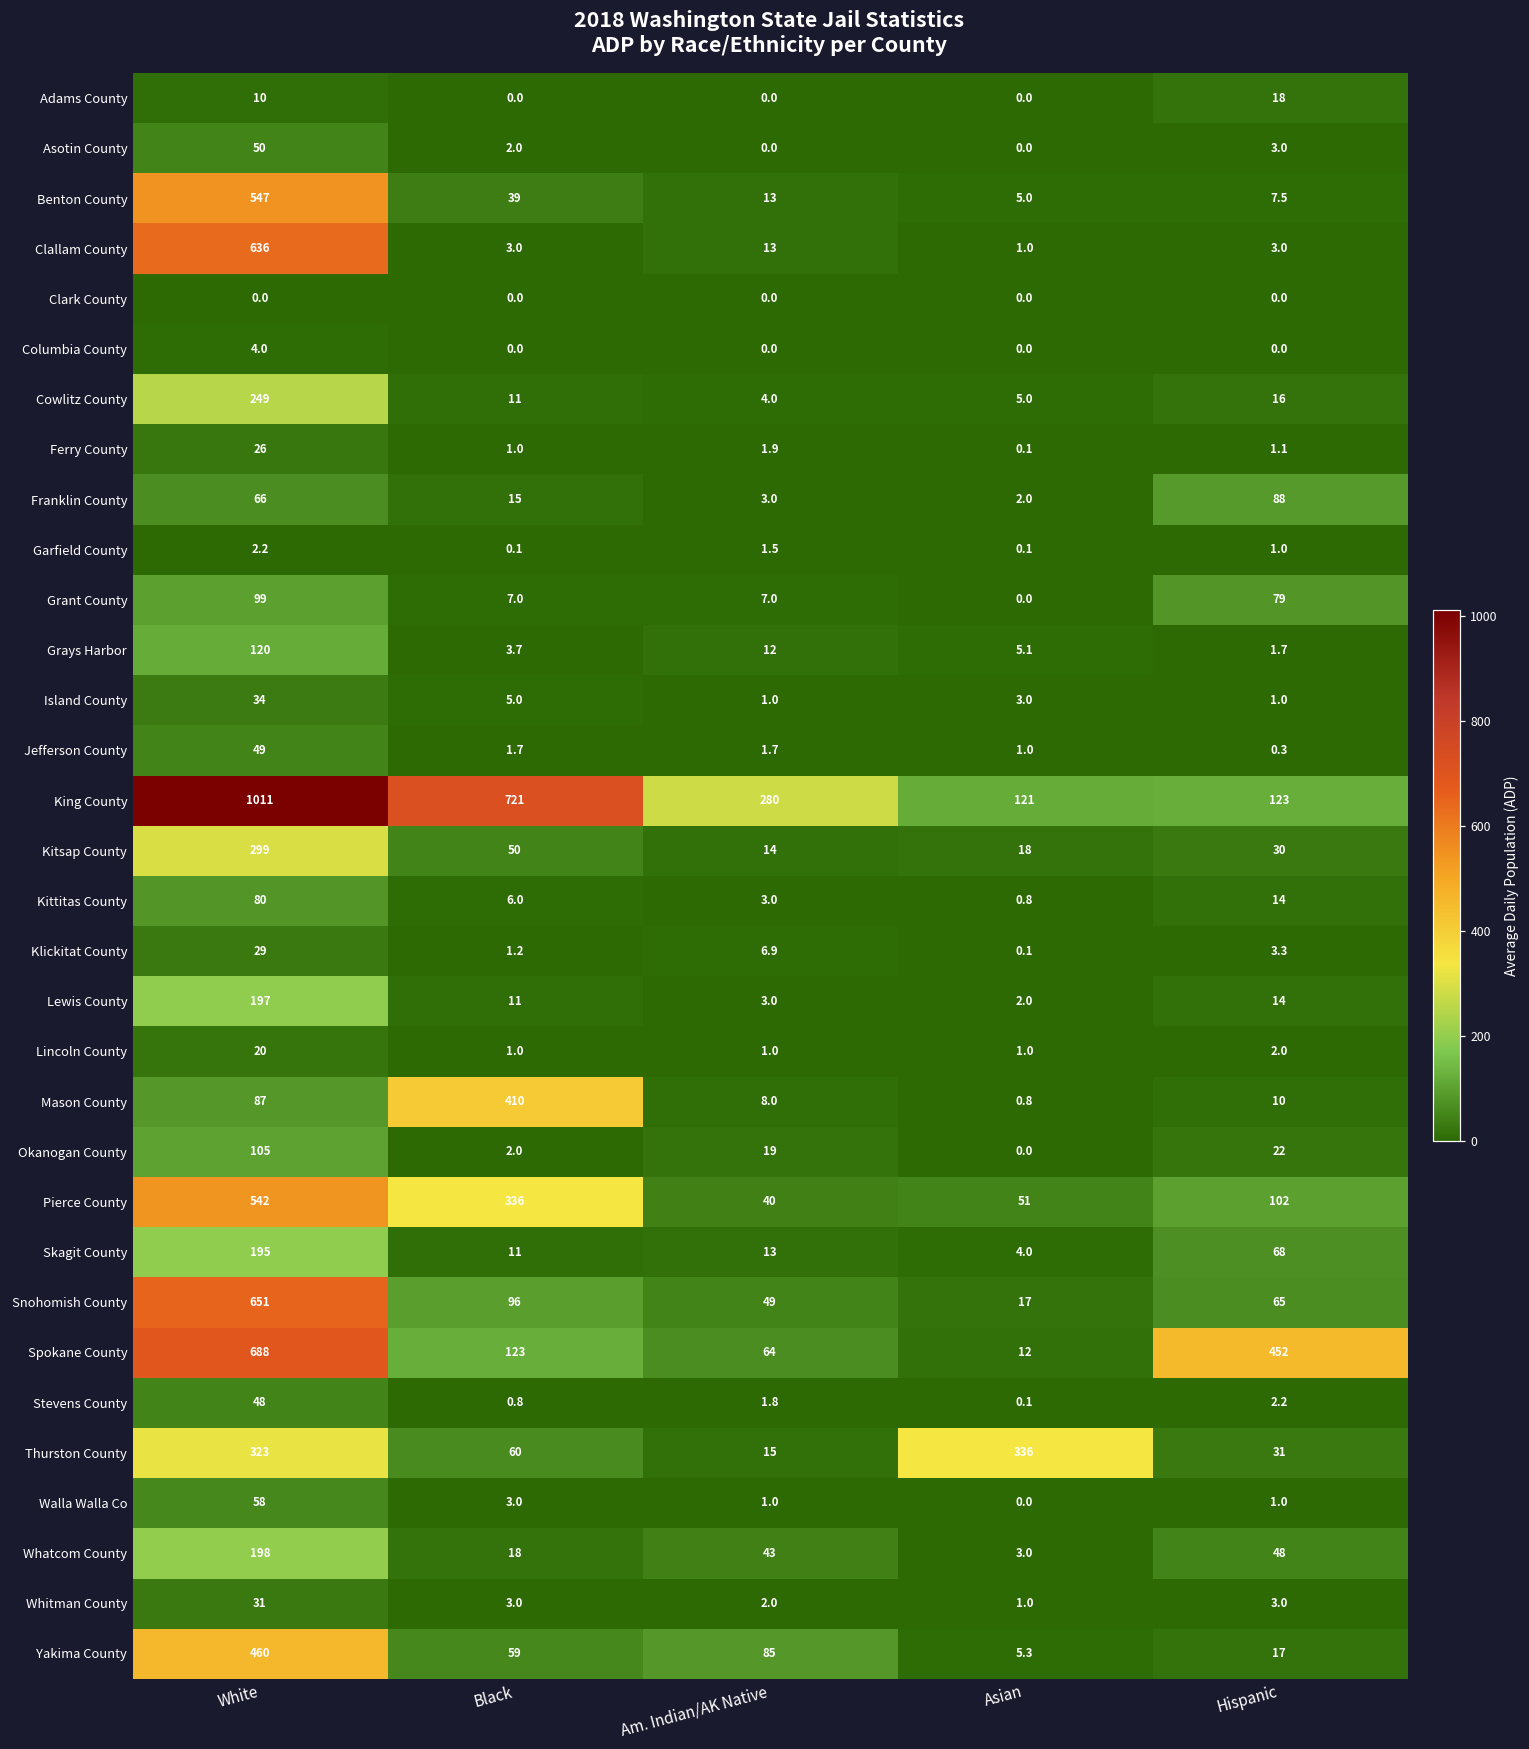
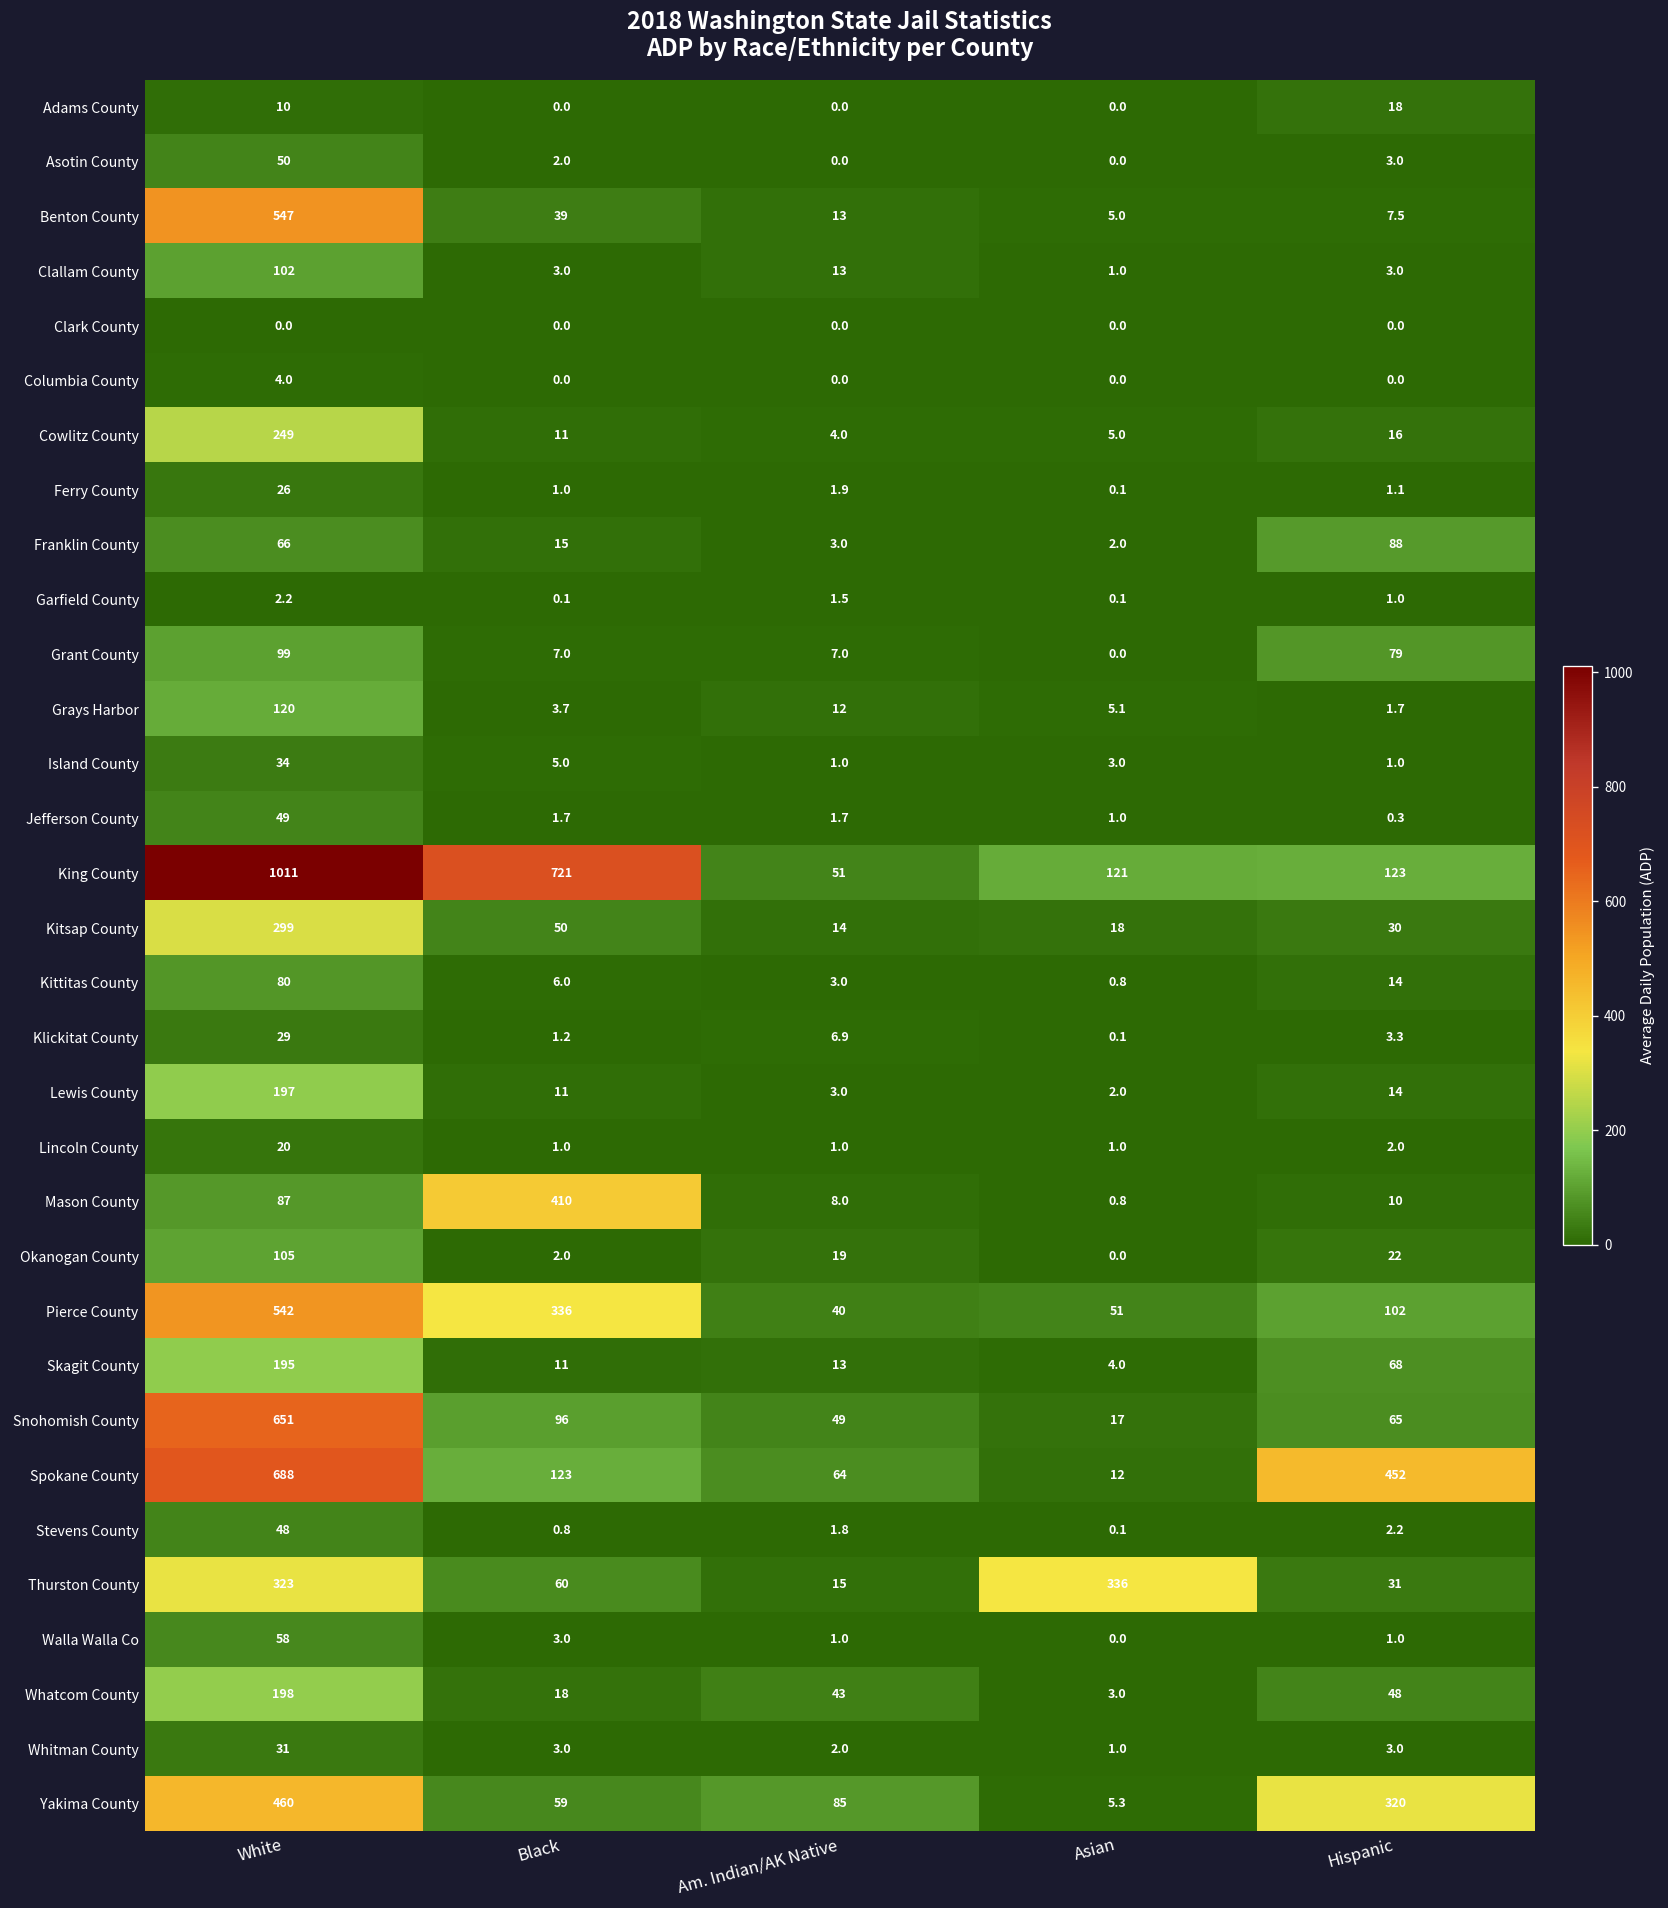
  {
    "Adams County": {
      "White": 10,
      "Black": 0.0,
      "Am. Indian/AK Native": 0.0,
      "Asian": 0.0,
      "Hispanic": 18
    },
    "Asotin County": {
      "White": 50,
      "Black": 2.0,
      "Am. Indian/AK Native": 0.0,
      "Asian": 0.0,
      "Hispanic": 3.0
    },
    "Benton County": {
      "White": 547,
      "Black": 39,
      "Am. Indian/AK Native": 13,
      "Asian": 5.0,
      "Hispanic": 7.5
    },
    "Clallam County": {
-     "White": 636,
+     "White": 102,
      "Black": 3.0,
      "Am. Indian/AK Native": 13,
      "Asian": 1.0,
      "Hispanic": 3.0
    },
    "Clark County": {
      "White": 0.0,
      "Black": 0.0,
      "Am. Indian/AK Native": 0.0,
      "Asian": 0.0,
      "Hispanic": 0.0
    },
    "Columbia County": {
      "White": 4.0,
      "Black": 0.0,
      "Am. Indian/AK Native": 0.0,
      "Asian": 0.0,
      "Hispanic": 0.0
    },
    "Cowlitz County": {
      "White": 249,
      "Black": 11,
      "Am. Indian/AK Native": 4.0,
      "Asian": 5.0,
      "Hispanic": 16
    },
    "Ferry County": {
      "White": 26,
      "Black": 1.0,
      "Am. Indian/AK Native": 1.9,
      "Asian": 0.1,
      "Hispanic": 1.1
    },
    "Franklin County": {
      "White": 66,
      "Black": 15,
      "Am. Indian/AK Native": 3.0,
      "Asian": 2.0,
      "Hispanic": 88
    },
    "Garfield County": {
      "White": 2.2,
      "Black": 0.1,
      "Am. Indian/AK Native": 1.5,
      "Asian": 0.1,
      "Hispanic": 1.0
    },
    "Grant County": {
      "White": 99,
      "Black": 7.0,
      "Am. Indian/AK Native": 7.0,
      "Asian": 0.0,
      "Hispanic": 79
    },
    "Grays Harbor": {
      "White": 120,
      "Black": 3.7,
      "Am. Indian/AK Native": 12,
      "Asian": 5.1,
      "Hispanic": 1.7
    },
    "Island County": {
      "White": 34,
      "Black": 5.0,
      "Am. Indian/AK Native": 1.0,
      "Asian": 3.0,
      "Hispanic": 1.0
    },
    "Jefferson County": {
      "White": 49,
      "Black": 1.7,
      "Am. Indian/AK Native": 1.7,
      "Asian": 1.0,
      "Hispanic": 0.3
    },
    "King County": {
      "White": 1011,
      "Black": 721,
-     "Am. Indian/AK Native": 280,
+     "Am. Indian/AK Native": 51,
      "Asian": 121,
      "Hispanic": 123
    },
    "Kitsap County": {
      "White": 299,
      "Black": 50,
      "Am. Indian/AK Native": 14,
      "Asian": 18,
      "Hispanic": 30
    },
    "Kittitas County": {
      "White": 80,
      "Black": 6.0,
      "Am. Indian/AK Native": 3.0,
      "Asian": 0.8,
      "Hispanic": 14
    },
    "Klickitat County": {
      "White": 29,
      "Black": 1.2,
      "Am. Indian/AK Native": 6.9,
      "Asian": 0.1,
      "Hispanic": 3.3
    },
    "Lewis County": {
      "White": 197,
      "Black": 11,
      "Am. Indian/AK Native": 3.0,
      "Asian": 2.0,
      "Hispanic": 14
    },
    "Lincoln County": {
      "White": 20,
      "Black": 1.0,
      "Am. Indian/AK Native": 1.0,
      "Asian": 1.0,
      "Hispanic": 2.0
    },
    "Mason County": {
      "White": 87,
      "Black": 410,
      "Am. Indian/AK Native": 8.0,
      "Asian": 0.8,
      "Hispanic": 10
    },
    "Okanogan County": {
      "White": 105,
      "Black": 2.0,
      "Am. Indian/AK Native": 19,
      "Asian": 0.0,
      "Hispanic": 22
    },
    "Pierce County": {
      "White": 542,
      "Black": 336,
      "Am. Indian/AK Native": 40,
      "Asian": 51,
      "Hispanic": 102
    },
    "Skagit County": {
      "White": 195,
      "Black": 11,
      "Am. Indian/AK Native": 13,
      "Asian": 4.0,
      "Hispanic": 68
    },
    "Snohomish County": {
      "White": 651,
      "Black": 96,
      "Am. Indian/AK Native": 49,
      "Asian": 17,
      "Hispanic": 65
    },
    "Spokane County": {
      "White": 688,
      "Black": 123,
      "Am. Indian/AK Native": 64,
      "Asian": 12,
      "Hispanic": 452
    },
    "Stevens County": {
      "White": 48,
      "Black": 0.8,
      "Am. Indian/AK Native": 1.8,
      "Asian": 0.1,
      "Hispanic": 2.2
    },
    "Thurston County": {
      "White": 323,
      "Black": 60,
      "Am. Indian/AK Native": 15,
      "Asian": 336,
      "Hispanic": 31
    },
    "Walla Walla Co": {
      "White": 58,
      "Black": 3.0,
      "Am. Indian/AK Native": 1.0,
      "Asian": 0.0,
      "Hispanic": 1.0
    },
    "Whatcom County": {
      "White": 198,
      "Black": 18,
      "Am. Indian/AK Native": 43,
      "Asian": 3.0,
      "Hispanic": 48
    },
    "Whitman County": {
      "White": 31,
      "Black": 3.0,
      "Am. Indian/AK Native": 2.0,
      "Asian": 1.0,
      "Hispanic": 3.0
    },
    "Yakima County": {
      "White": 460,
      "Black": 59,
      "Am. Indian/AK Native": 85,
      "Asian": 5.3,
-     "Hispanic": 17
+     "Hispanic": 320
    }
  }
